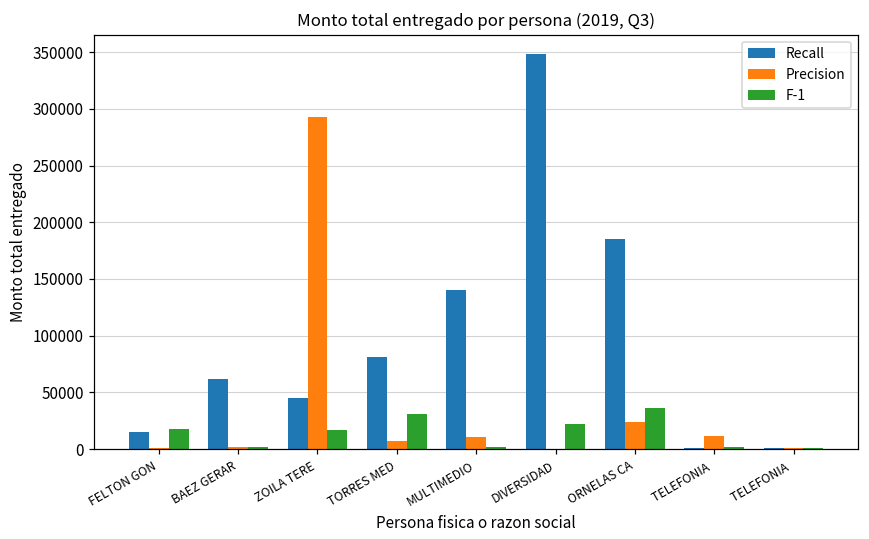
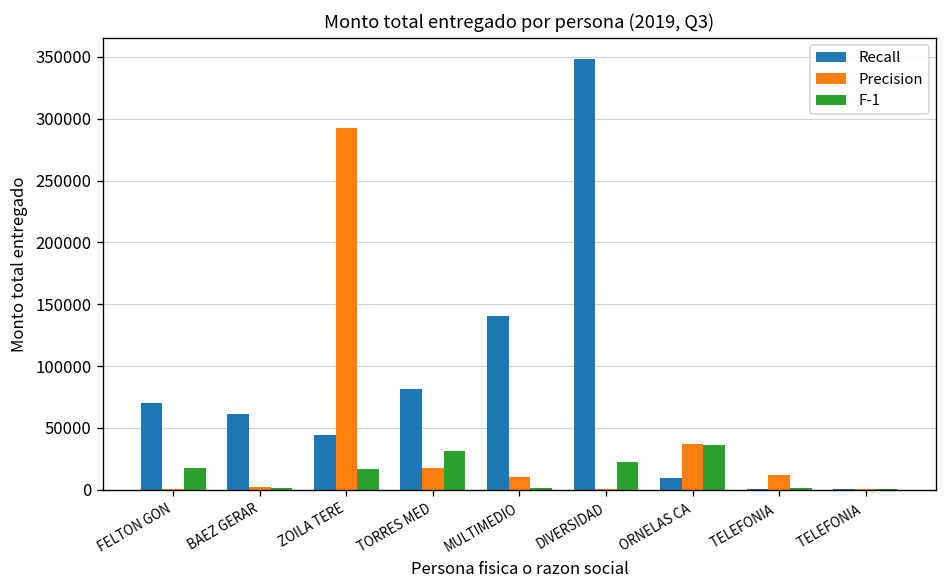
  {
    "Recall": {
-     "FELTON GON": 15000,
+     "FELTON GON": 70000,
      "BAEZ GERAR": 61000,
      "ZOILA TERE": 45000,
      "TORRES MED": 81000,
      "MULTIMEDIO": 141000,
      "DIVERSIDAD": 348000,
-     "ORNELAS CA": 185000
+     "ORNELAS CA": 10000
    },
    "Precision": {
      "ZOILA TERE": 293000,
-     "TORRES MED": 7000,
+     "TORRES MED": 18000,
      "MULTIMEDIO": 11000,
-     "ORNELAS CA": 24000
+     "ORNELAS CA": 37000
    },
    "F-1": {
      "FELTON GON": 17000,
      "ZOILA TERE": 17000,
      "TORRES MED": 31000,
      "DIVERSIDAD": 22000,
      "ORNELAS CA": 36000
    }
  }
